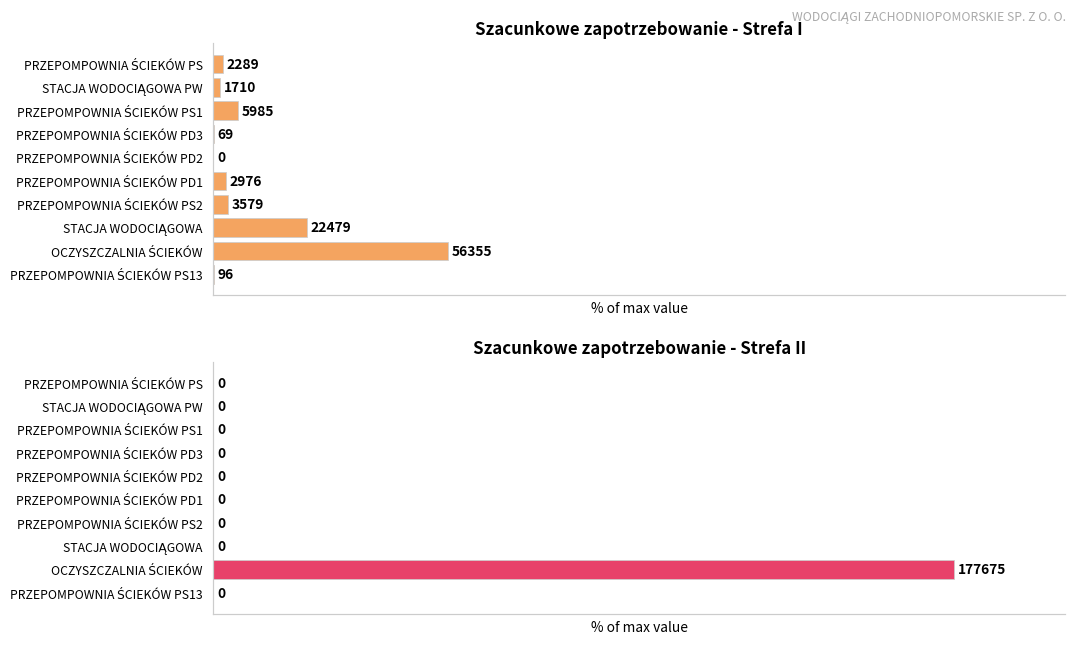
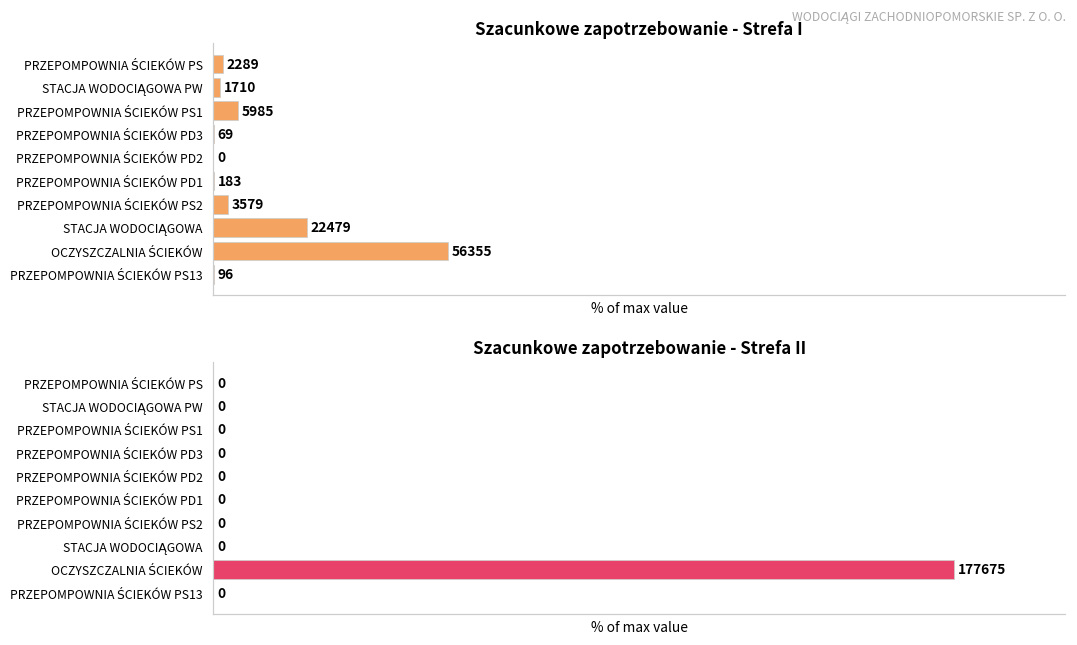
  {
    "Szacunkowe zapotrzebowanie - Strefa I": {
      "PRZEPOMPOWNIA ŚCIEKÓW PD2": 0,
-     "PRZEPOMPOWNIA ŚCIEKÓW PD1": 2976
+     "PRZEPOMPOWNIA ŚCIEKÓW PD1": 183
    },
    "Szacunkowe zapotrzebowanie - Strefa II": {
      "PRZEPOMPOWNIA ŚCIEKÓW PS": 0,
      "STACJA WODOCIĄGOWA PW": 0,
      "PRZEPOMPOWNIA ŚCIEKÓW PS1": 0,
      "PRZEPOMPOWNIA ŚCIEKÓW PD3": 0,
      "PRZEPOMPOWNIA ŚCIEKÓW PD2": 0,
      "PRZEPOMPOWNIA ŚCIEKÓW PD1": 0,
      "PRZEPOMPOWNIA ŚCIEKÓW PS2": 0,
      "STACJA WODOCIĄGOWA": 0,
      "PRZEPOMPOWNIA ŚCIEKÓW PS13": 0
    }
  }
